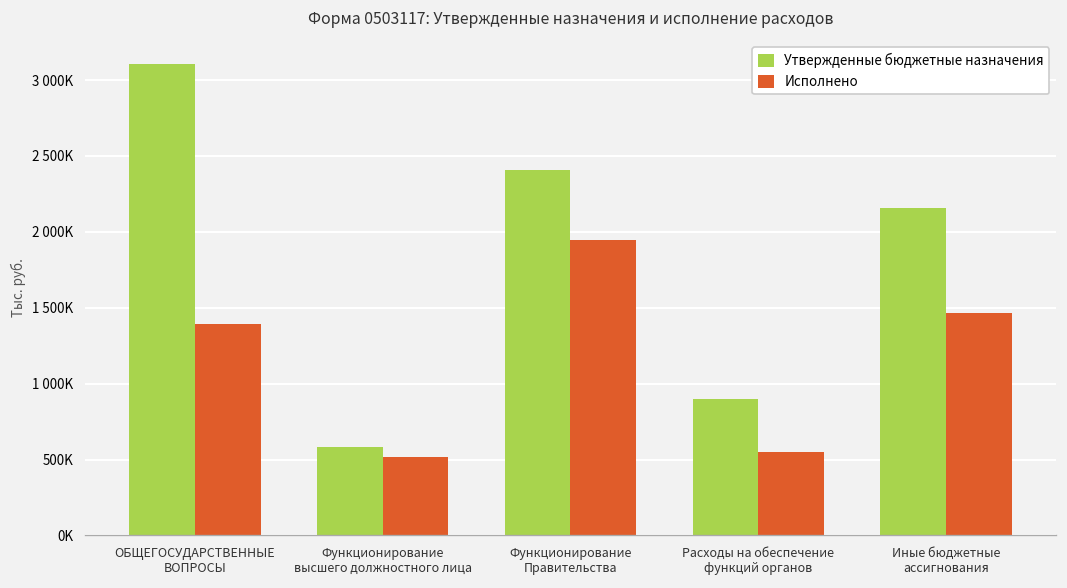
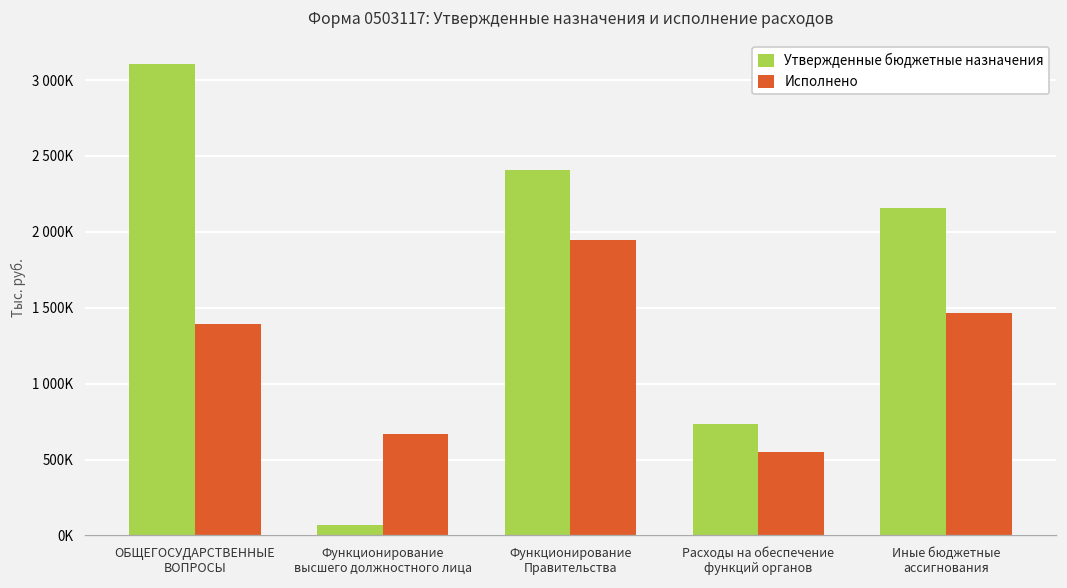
  {
    "Утвержденные бюджетные назначения": {
      "ОБЩЕГОСУДАРСТВЕННЫЕ ВОПРОСЫ": 3100000,
-     "Функционирование высшего должностного лица": 590000,
+     "Функционирование высшего должностного лица": 70000,
      "Функционирование Правительства": 2410000,
-     "Расходы на обеспечение функций органов": 900000,
+     "Расходы на обеспечение функций органов": 730000,
      "Иные бюджетные ассигнования": 2160000
    },
    "Исполнено": {
      "ОБЩЕГОСУДАРСТВЕННЫЕ ВОПРОСЫ": 1390000,
-     "Функционирование высшего должностного лица": 520000,
+     "Функционирование высшего должностного лица": 670000,
      "Функционирование Правительства": 1950000,
      "Расходы на обеспечение функций органов": 550000,
      "Иные бюджетные ассигнования": 1470000
    }
  }
